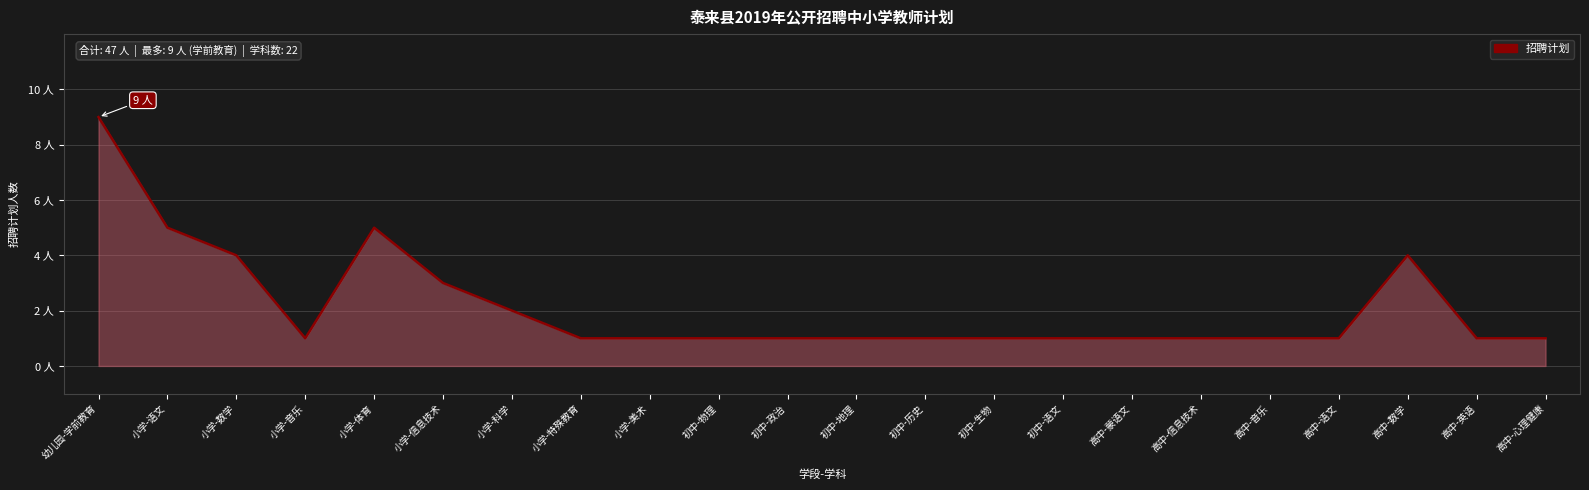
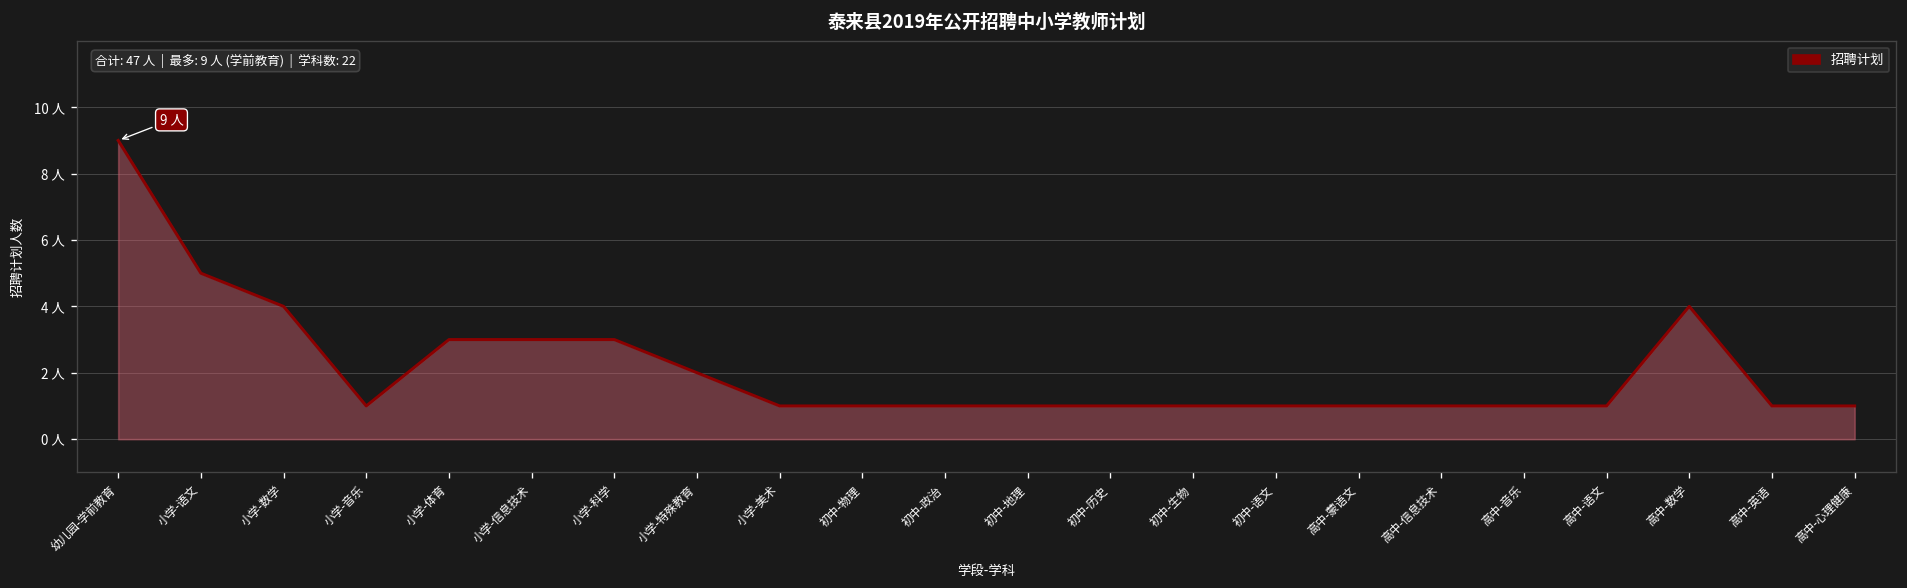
  {
    "小学-语文": "5 人",
    "小学-数学": "4 人",
    "小学-音乐": "1 人",
-   "小学-体育": "5 人",
+   "小学-体育": "3 人",
    "小学-信息技术": "3 人",
-   "小学-科学": "2 人",
-   "小学-特殊教育": "1 人",
+   "小学-科学": "3 人",
+   "小学-特殊教育": "2 人",
    "小学-美术": "1 人",
    "初中-物理": "1 人",
    "初中-政治": "1 人",
    "初中-地理": "1 人",
    "初中-历史": "1 人",
    "初中-生物": "1 人",
    "初中-语文": "1 人",
    "高中-蒙语文": "1 人",
    "高中-信息技术": "1 人",
    "高中-音乐": "1 人",
    "高中-语文": "1 人",
    "高中-数学": "4 人",
    "高中-英语": "1 人",
    "高中-心理健康": "1 人"
  }
